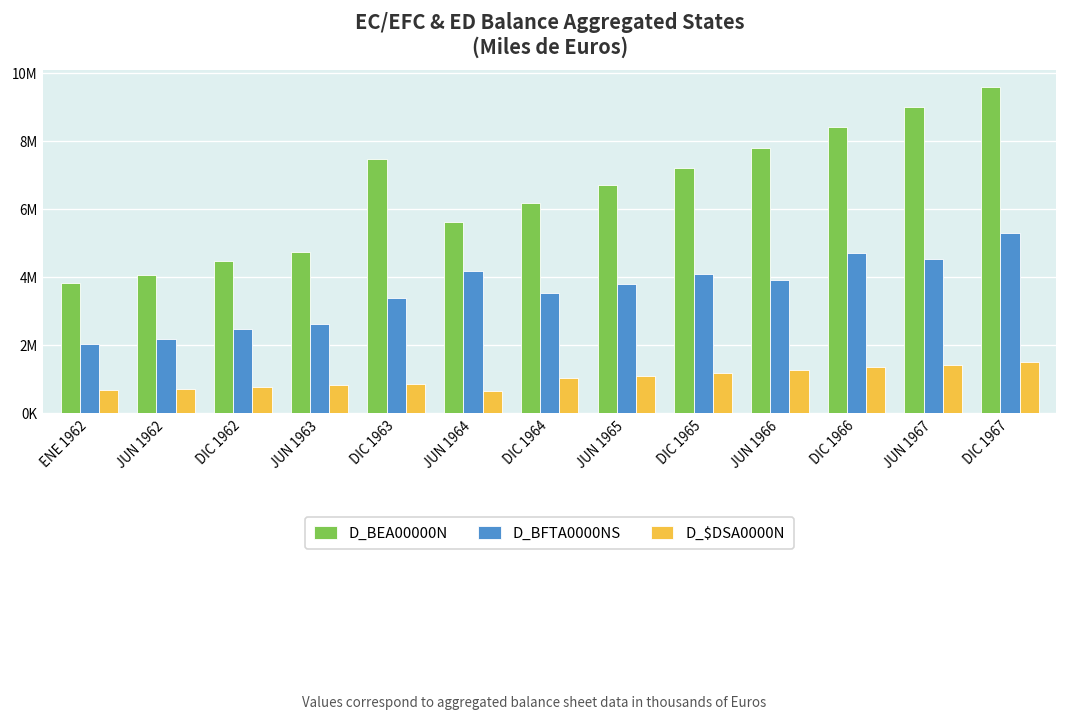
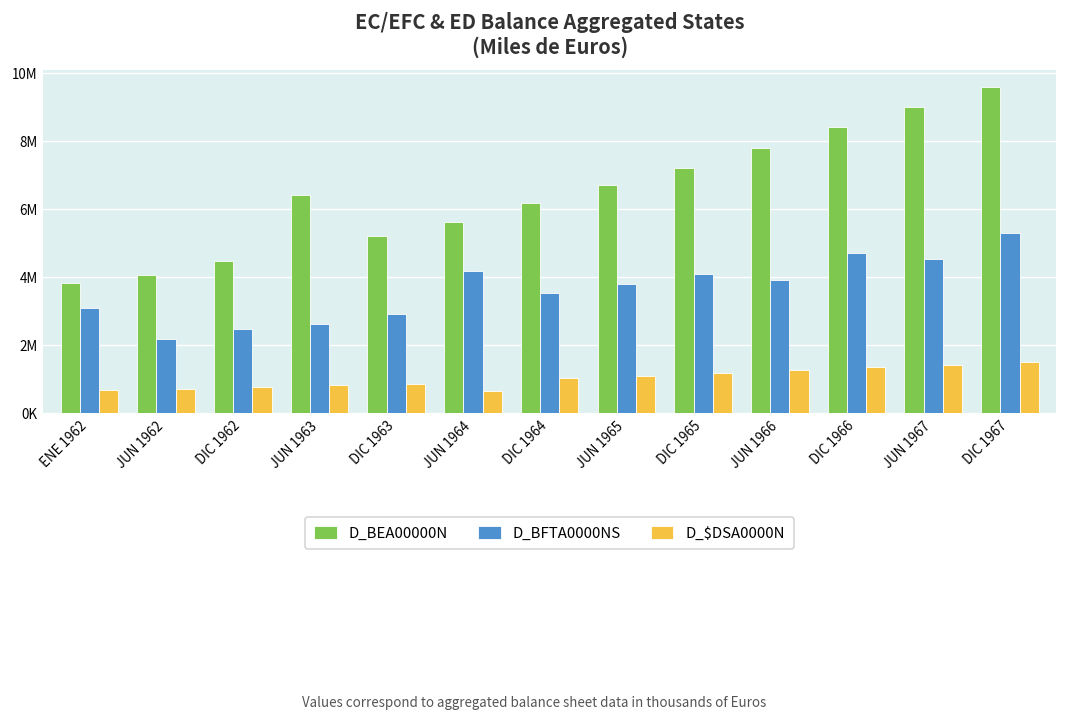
  {
    "D_BEA00000N": {
      "ENE 1962": 3800000,
      "JUN 1962": 4000000,
      "DIC 1962": 4500000,
-     "JUN 1963": 4700000,
-     "DIC 1963": 7500000,
+     "JUN 1963": 6400000,
+     "DIC 1963": 5200000,
      "JUN 1964": 5600000,
      "DIC 1964": 6200000,
      "JUN 1965": 6700000,
      "DIC 1965": 7200000,
      "JUN 1966": 7800000,
      "DIC 1966": 8400000,
      "JUN 1967": 9000000,
      "DIC 1967": 9600000
    },
    "D_BFTA0000NS": {
-     "ENE 1962": 2000000,
+     "ENE 1962": 3100000,
      "JUN 1962": 2200000,
      "DIC 1962": 2500000,
      "JUN 1963": 2600000,
-     "DIC 1963": 3400000,
+     "DIC 1963": 2900000,
      "JUN 1964": 4200000,
      "DIC 1964": 3500000,
      "JUN 1965": 3800000,
      "DIC 1965": 4100000,
      "JUN 1966": 3900000,
      "DIC 1966": 4700000,
      "JUN 1967": 4500000,
      "DIC 1967": 5300000
    },
    "D_$DSA0000N": {
      "ENE 1962": 700000,
      "JUN 1962": 700000,
      "DIC 1962": 800000,
      "JUN 1963": 800000,
      "DIC 1963": 800000,
      "JUN 1964": 700000,
      "DIC 1964": 1000000,
      "JUN 1965": 1100000,
      "DIC 1965": 1200000,
      "JUN 1966": 1300000,
      "DIC 1966": 1300000,
      "JUN 1967": 1400000,
      "DIC 1967": 1500000
    }
  }
